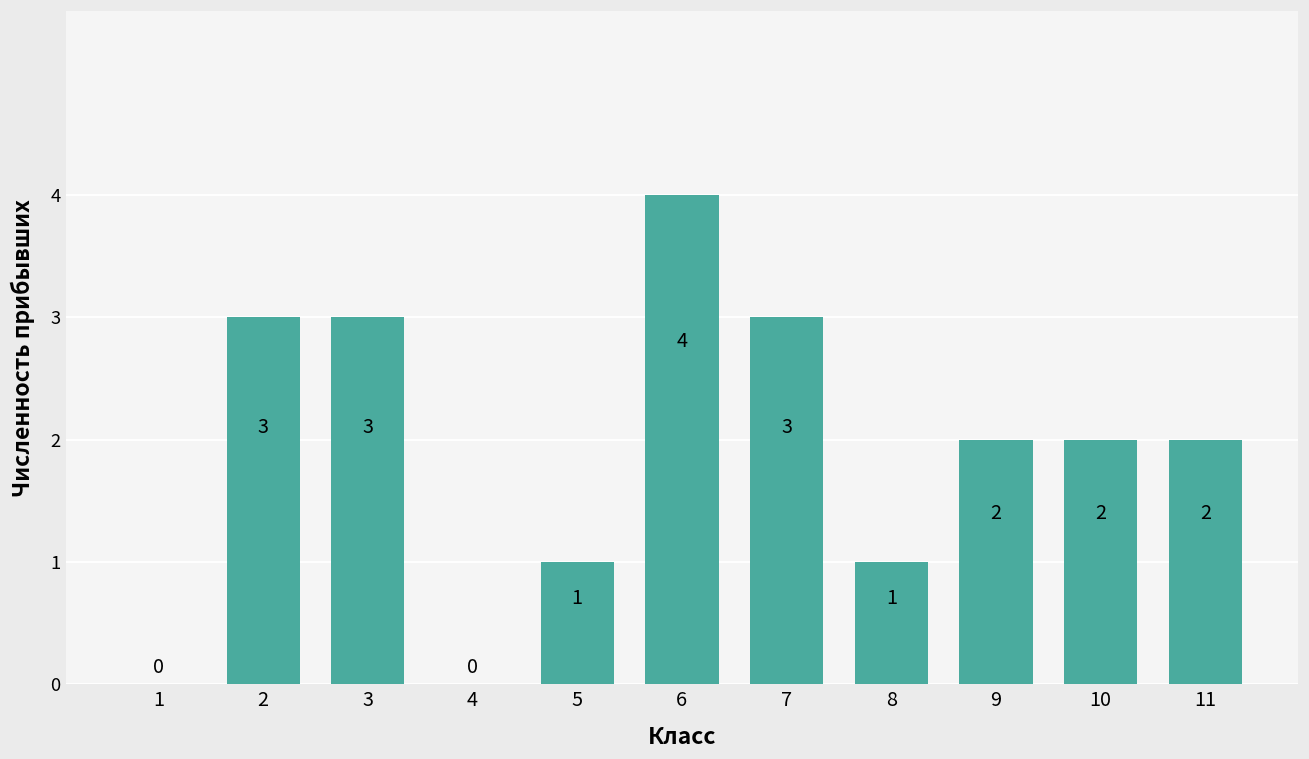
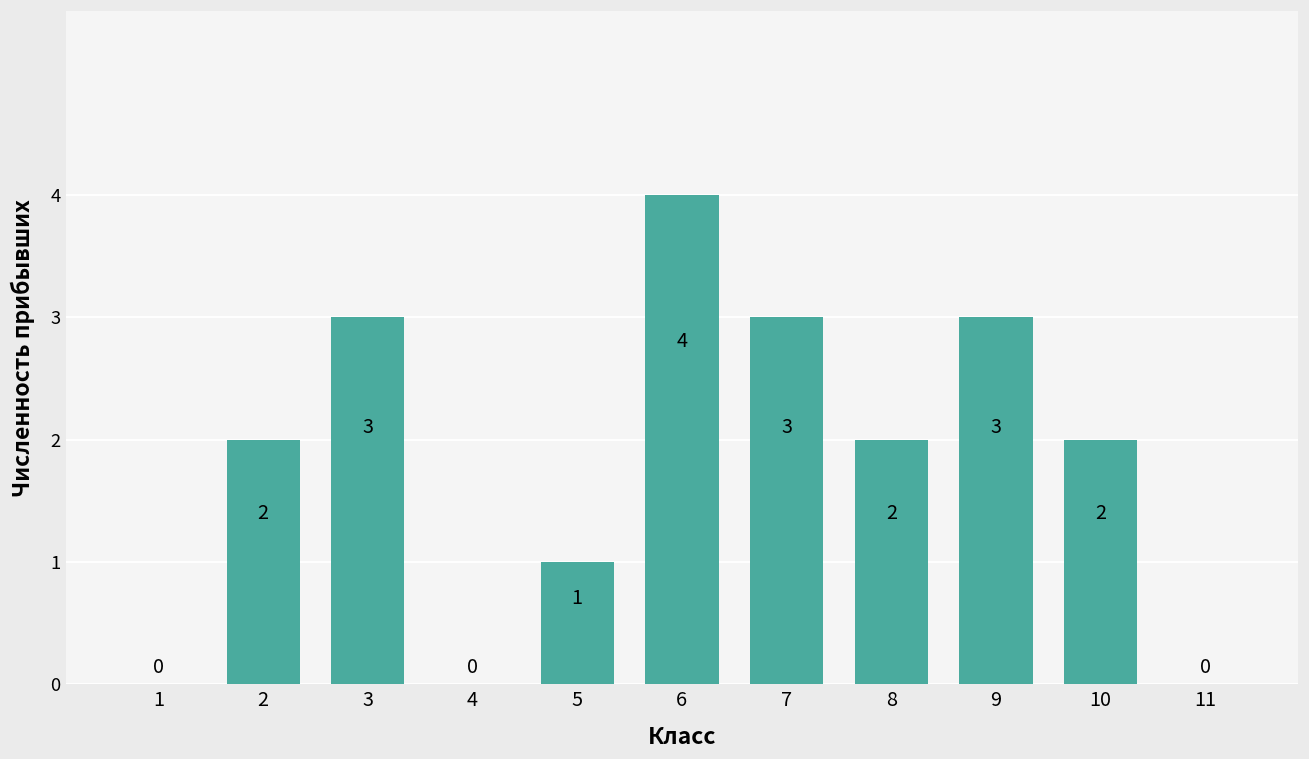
  {
    "1": 0,
-   "2": 3,
+   "2": 2,
    "3": 3,
    "4": 0,
    "5": 1,
    "6": 4,
    "7": 3,
-   "8": 1,
-   "9": 2,
+   "8": 2,
+   "9": 3,
    "10": 2,
-   "11": 2
+   "11": 0
  }
